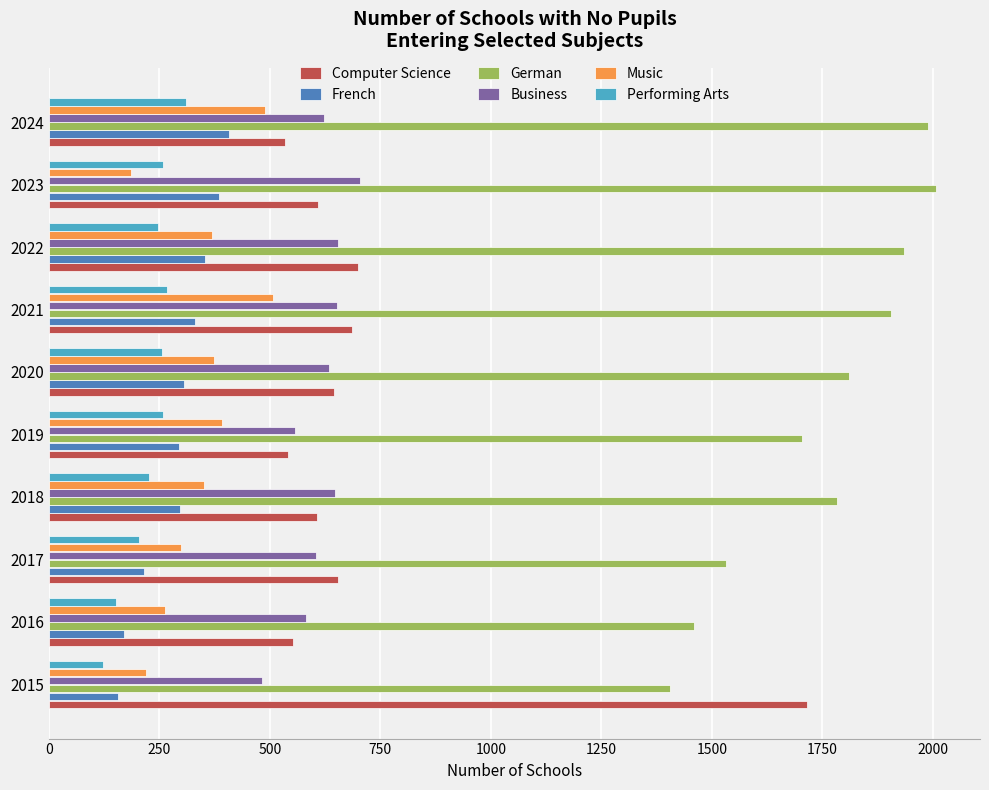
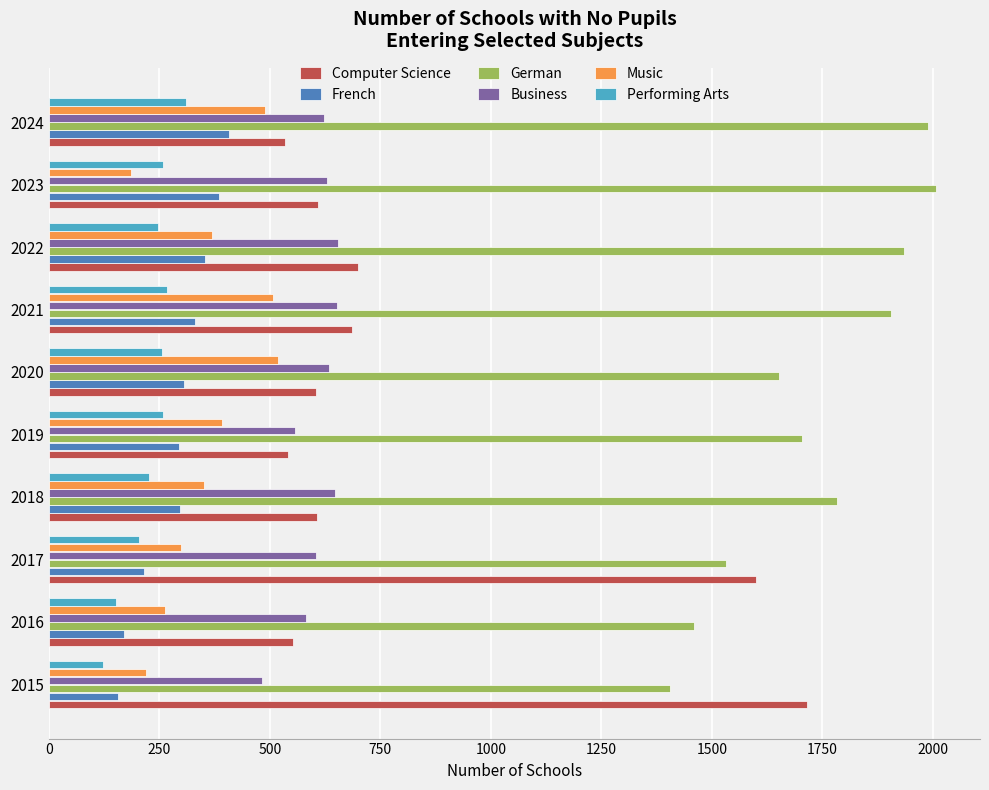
  {
    "Computer Science": {
      "2024": 530,
      "2023": 610,
      "2022": 700,
      "2021": 690,
-     "2020": 640,
+     "2020": 600,
      "2019": 540,
      "2018": 610,
-     "2017": 650,
+     "2017": 1600,
      "2016": 550,
      "2015": 1720
    },
    "German": {
      "2024": 1990,
      "2023": 2010,
      "2022": 1940,
      "2021": 1910,
-     "2020": 1810,
+     "2020": 1650,
      "2019": 1700,
      "2018": 1780,
      "2017": 1530,
      "2016": 1460,
      "2015": 1400
    },
    "Business": {
      "2024": 620,
-     "2023": 700,
+     "2023": 630,
      "2022": 660,
      "2021": 650,
      "2020": 630,
      "2019": 560,
      "2018": 650,
      "2017": 610,
      "2016": 580,
      "2015": 480
    },
    "Music": {
      "2024": 490,
      "2023": 190,
      "2022": 370,
      "2021": 510,
-     "2020": 370,
+     "2020": 520,
      "2019": 390,
      "2018": 350,
      "2017": 300,
      "2016": 260,
      "2015": 220
    }
  }
